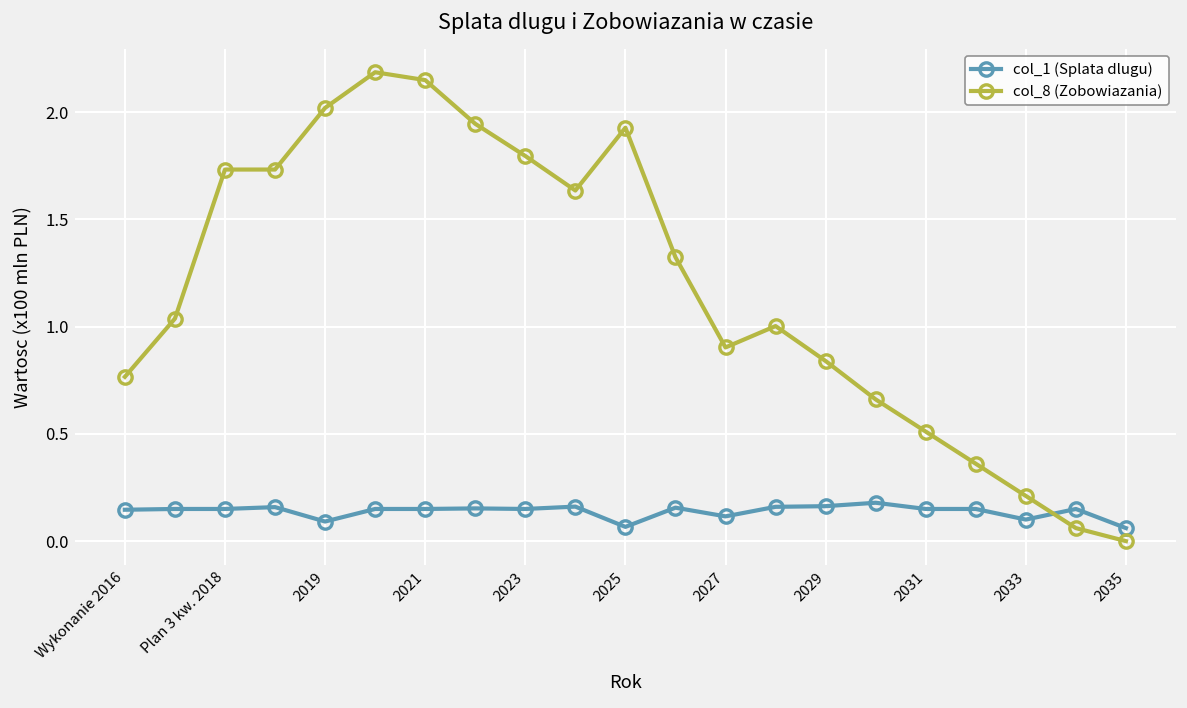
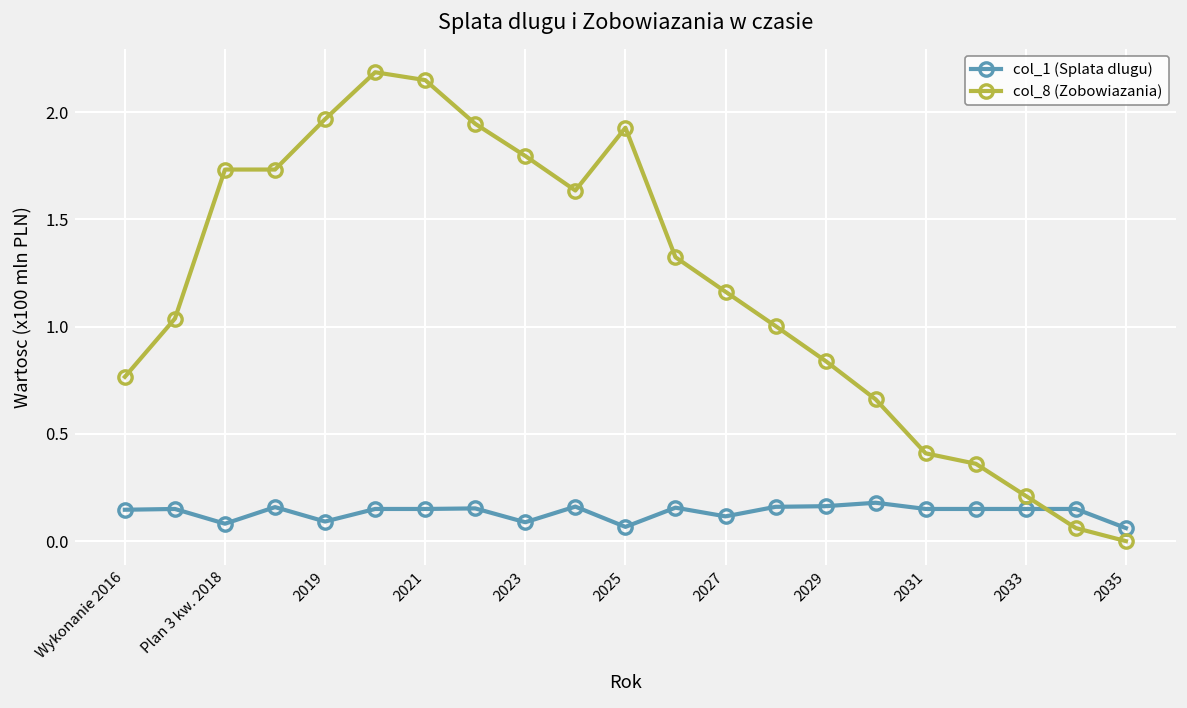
  {
    "col_1 (Splata dlugu)": {
      "Wykonanie 2016": 0.15,
-     "Plan 3 kw. 2018": 0.15,
+     "Plan 3 kw. 2018": 0.08,
      "2019": 0.09,
      "2021": 0.15,
-     "2023": 0.15,
+     "2023": 0.09,
      "2025": 0.07,
      "2027": 0.12,
      "2029": 0.16,
      "2031": 0.15,
-     "2033": 0.10,
+     "2033": 0.15,
      "2035": 0.06
    },
    "col_8 (Zobowiazania)": {
      "Wykonanie 2016": 0.77,
      "Plan 3 kw. 2018": 1.73,
-     "2019": 2.02,
+     "2019": 1.97,
      "2021": 2.15,
      "2023": 1.80,
      "2025": 1.93,
-     "2027": 0.90,
+     "2027": 1.16,
      "2029": 0.84,
-     "2031": 0.51,
+     "2031": 0.41,
      "2033": 0.21,
      "2035": 0.00
    }
  }
